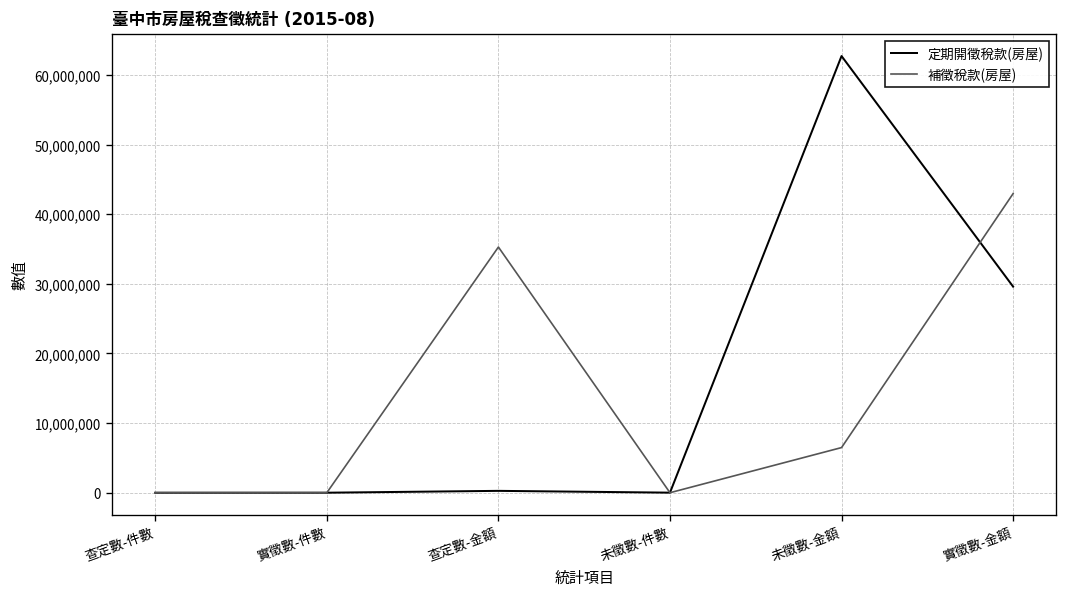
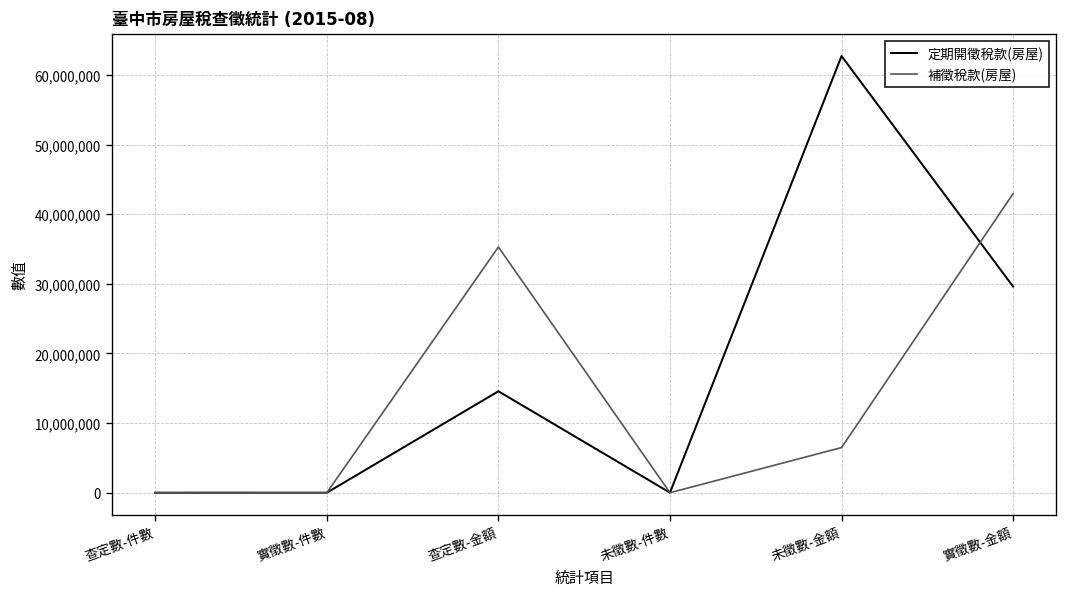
  {
    "定期開徵稅款(房屋)": {
-     "查定數-金額": "0",
+     "查定數-金額": "15,000,000",
      "未徵數-金額": "63,000,000",
      "實徵數-金額": "30,000,000"
    },
    "補徵稅款(房屋)": {
      "查定數-金額": "35,000,000",
      "未徵數-金額": "6,000,000",
      "實徵數-金額": "43,000,000"
    }
  }
